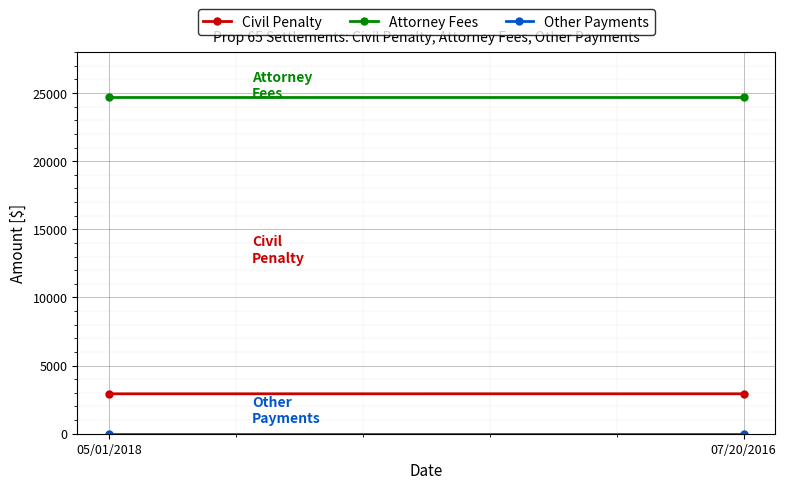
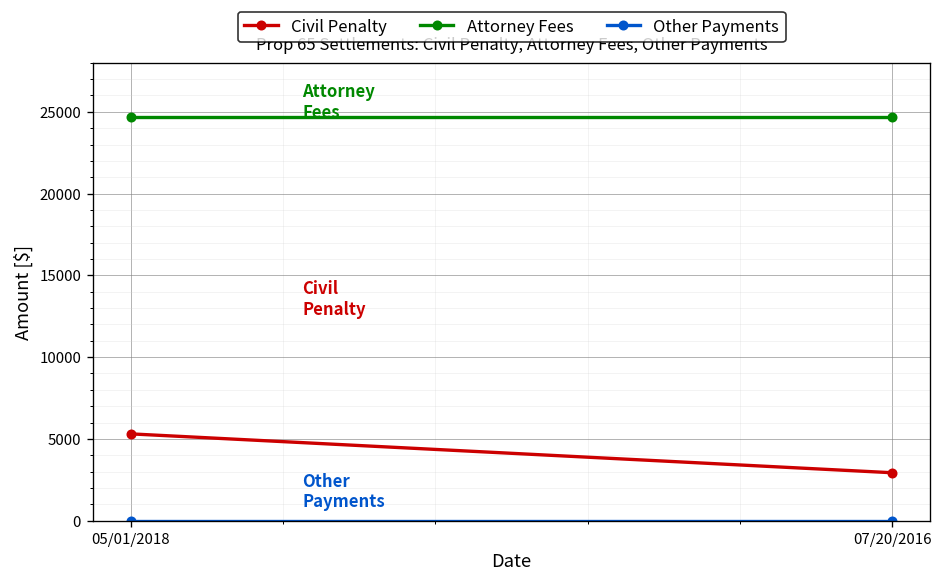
  {
    "Civil Penalty": {
-     "05/01/2018": 2900,
+     "05/01/2018": 5300,
      "07/20/2016": 2900
    },
    "Attorney Fees": {
      "05/01/2018": 24700,
      "07/20/2016": 24700
    },
    "Other Payments": {
      "05/01/2018": 0,
      "07/20/2016": 0
    }
  }
